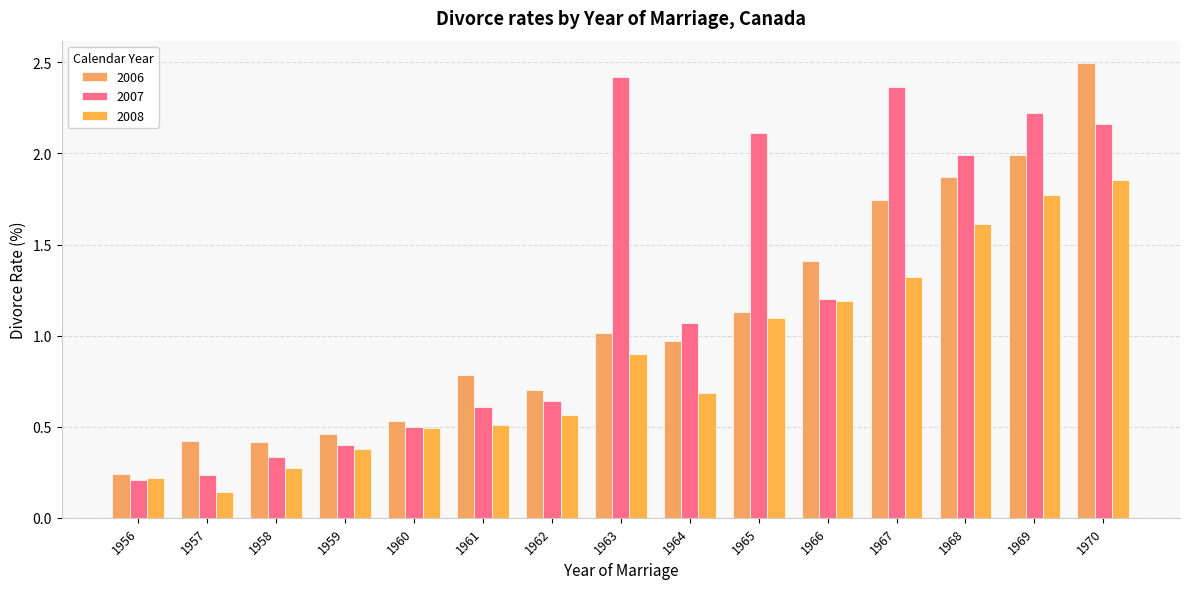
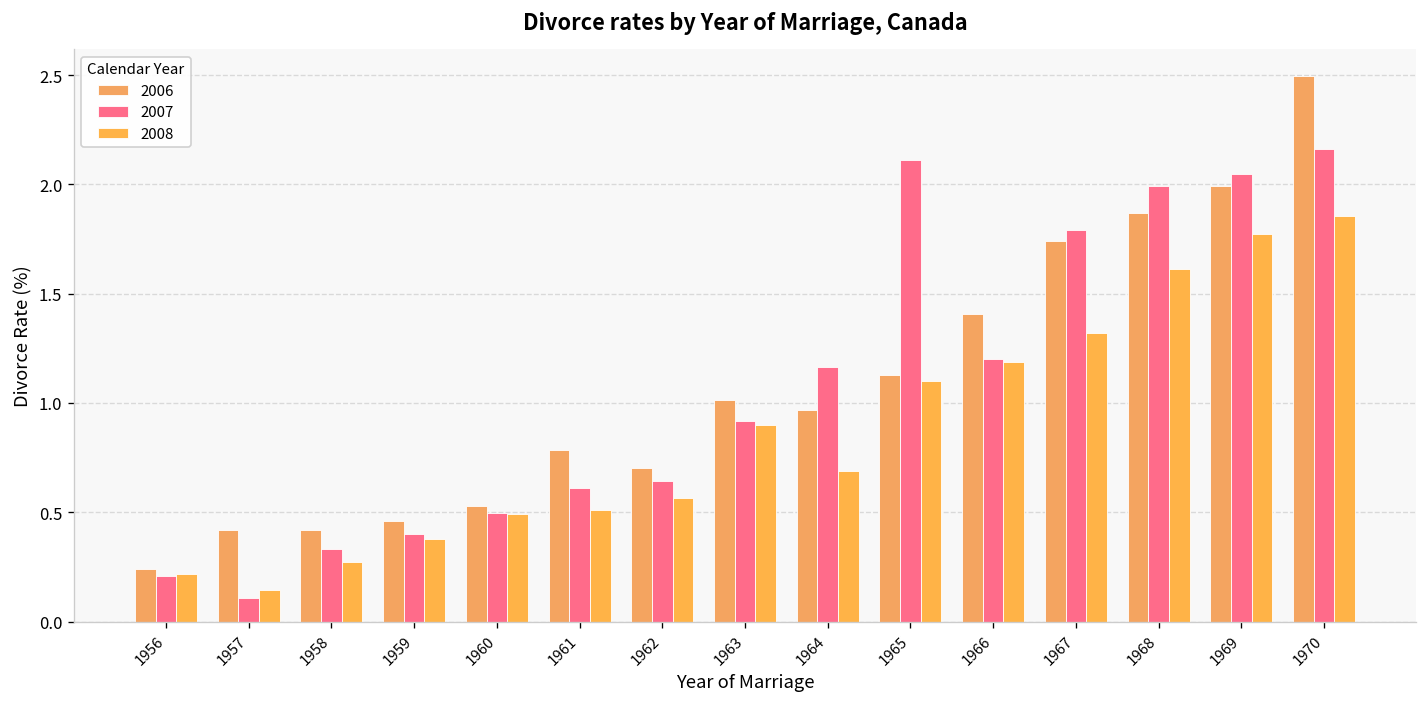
  {
    "2007": {
      "1956": 0.21,
-     "1957": 0.24,
+     "1957": 0.11,
      "1958": 0.33,
      "1959": 0.40,
      "1960": 0.50,
      "1961": 0.61,
      "1962": 0.64,
-     "1963": 2.42,
-     "1964": 1.07,
+     "1963": 0.92,
+     "1964": 1.16,
      "1965": 2.11,
      "1966": 1.20,
-     "1967": 2.37,
+     "1967": 1.79,
      "1968": 1.99,
-     "1969": 2.22,
+     "1969": 2.05,
      "1970": 2.16
    }
  }
